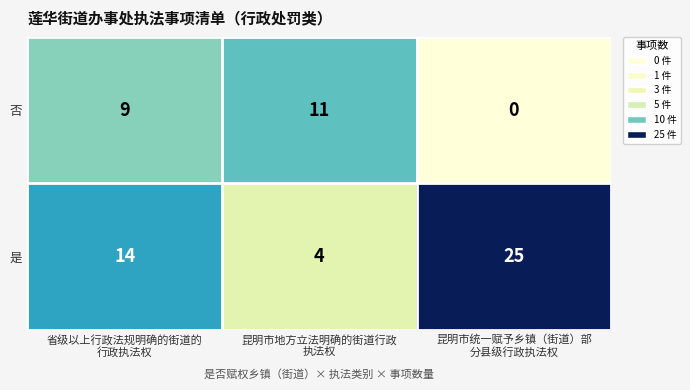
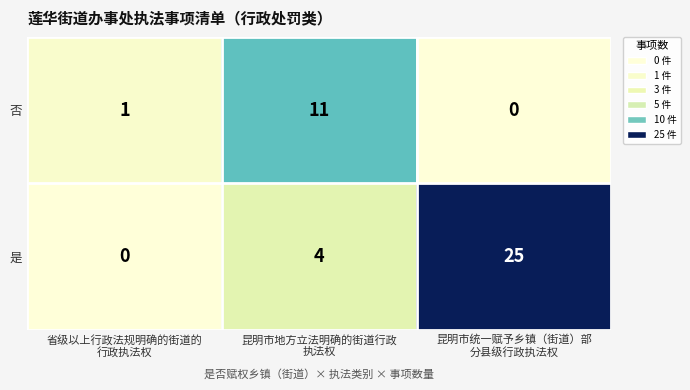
  {
    "否": {
-     "省级以上行政法规明确的街道的 行政执法权": 9,
+     "省级以上行政法规明确的街道的 行政执法权": 1,
      "昆明市地方立法明确的街道行政 执法权": 11,
      "昆明市统一赋予乡镇（街道）部 分县级行政执法权": 0
    },
    "是": {
-     "省级以上行政法规明确的街道的 行政执法权": 14,
+     "省级以上行政法规明确的街道的 行政执法权": 0,
      "昆明市地方立法明确的街道行政 执法权": 4,
      "昆明市统一赋予乡镇（街道）部 分县级行政执法权": 25
    }
  }
